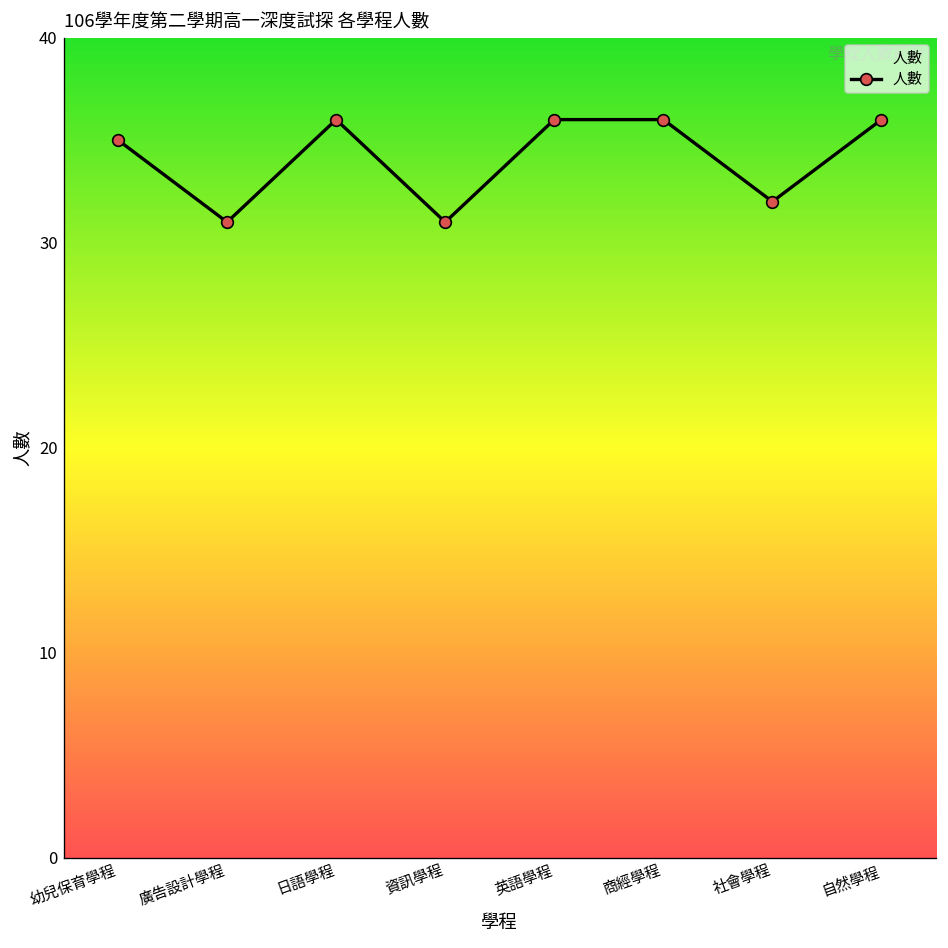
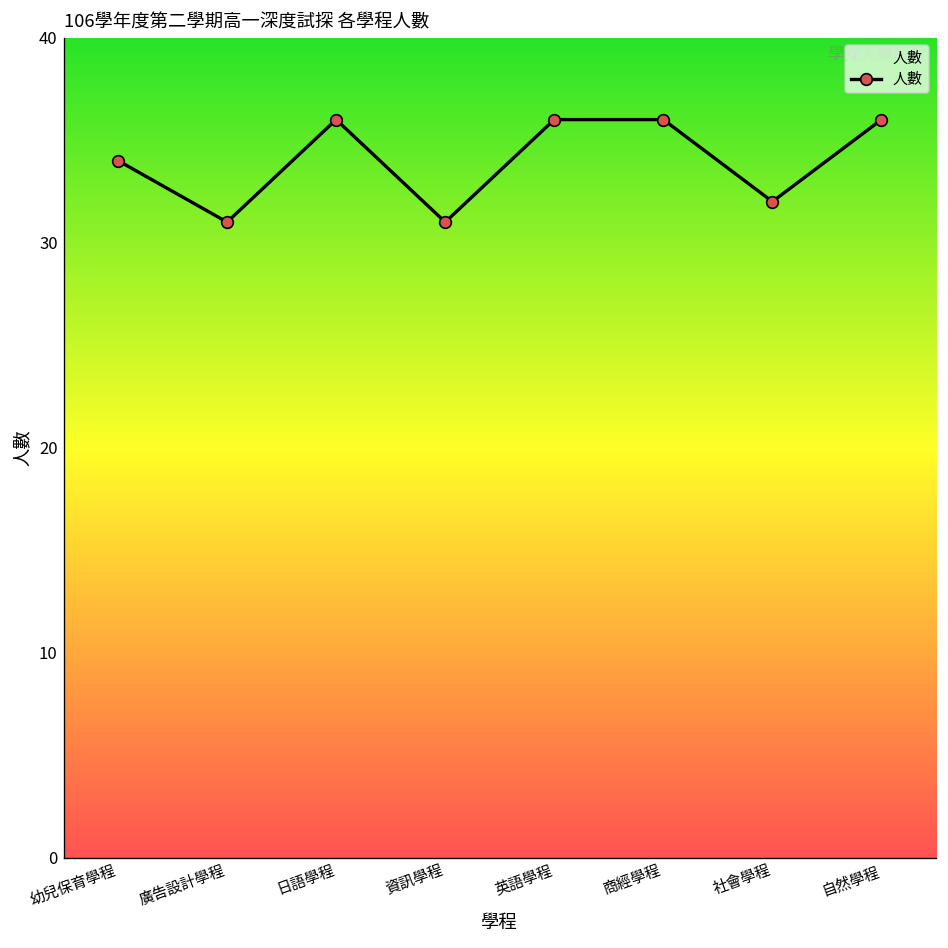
  {
-   "幼兒保育學程": 35,
+   "幼兒保育學程": 34,
    "廣告設計學程": 31,
    "日語學程": 36,
    "資訊學程": 31,
    "英語學程": 36,
    "商經學程": 36,
    "社會學程": 32,
    "自然學程": 36
  }
